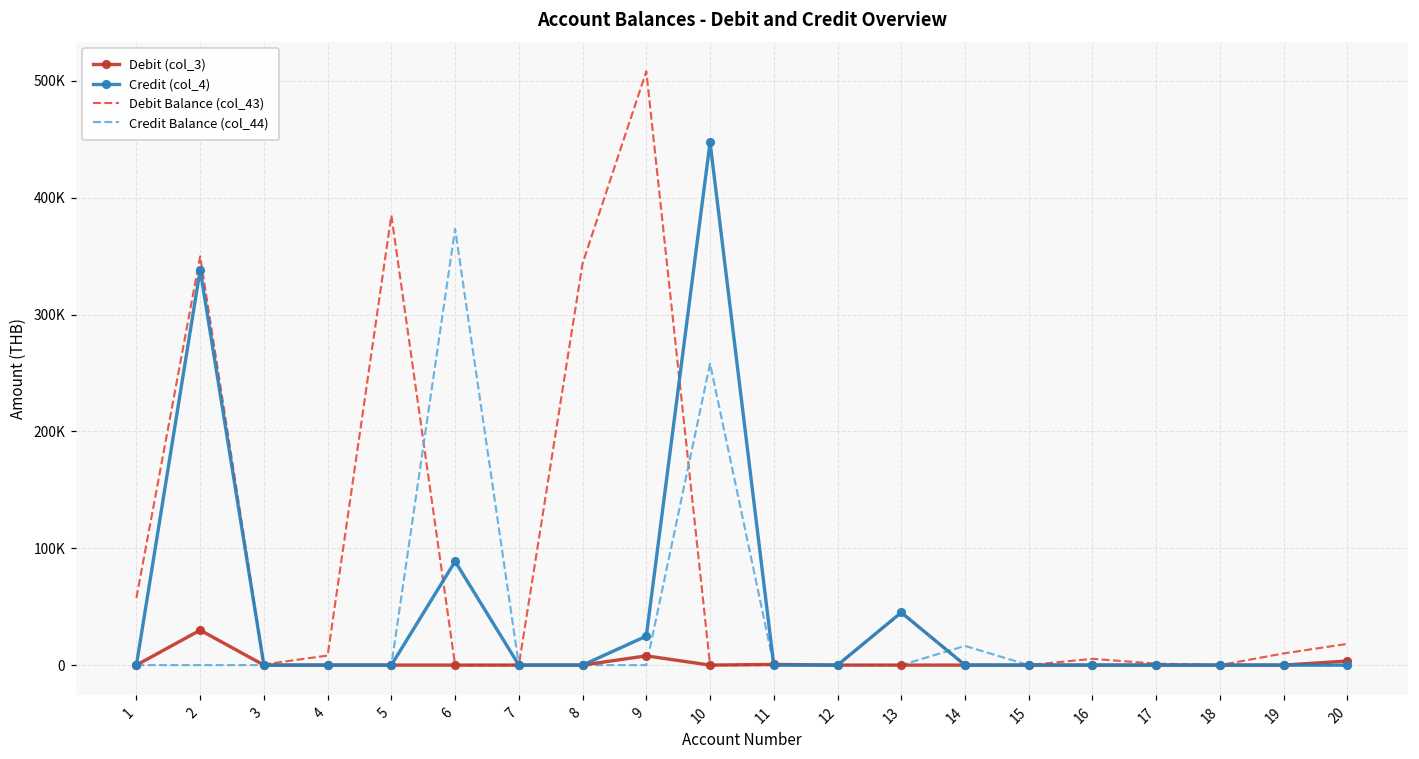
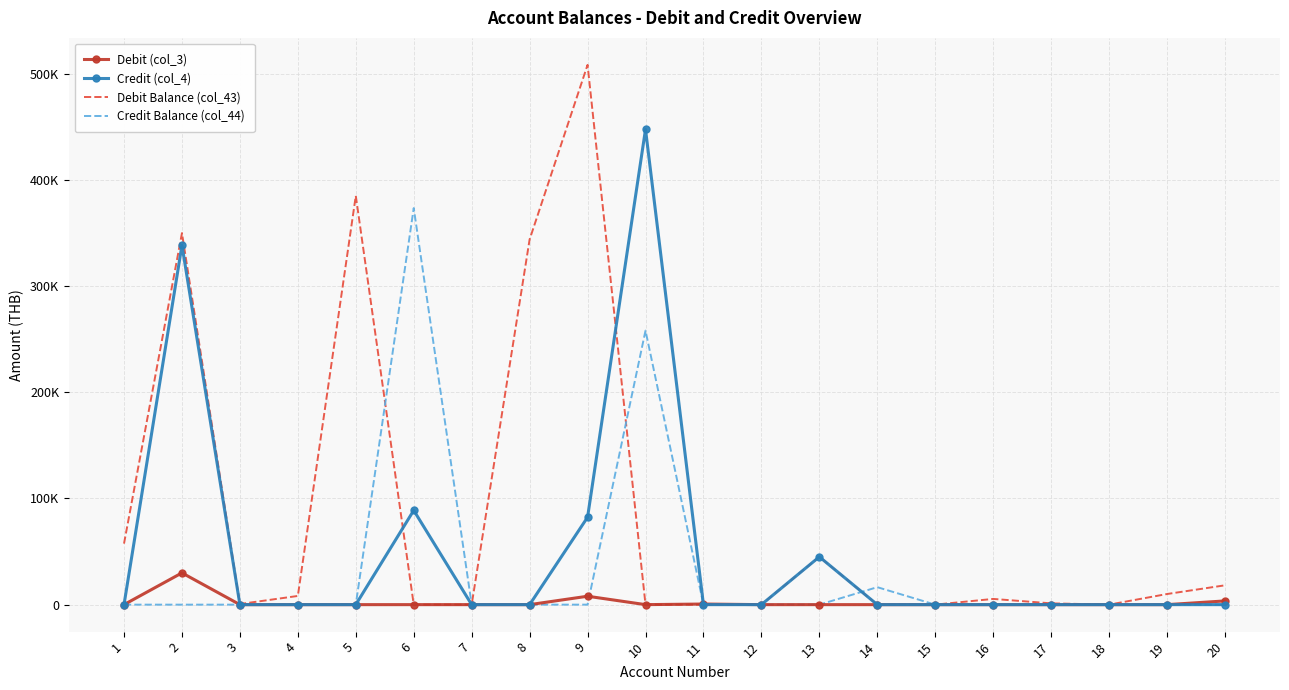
  {
    "Credit (col_4)": {
      "2": 338000,
      "6": 89000,
-     "9": 25000,
+     "9": 82000,
      "10": 447000
    },
    "Credit Balance (col_44)": {
      "2": 0,
      "6": 373000,
      "9": 0,
      "10": 258000,
      "14": 16000
    }
  }
